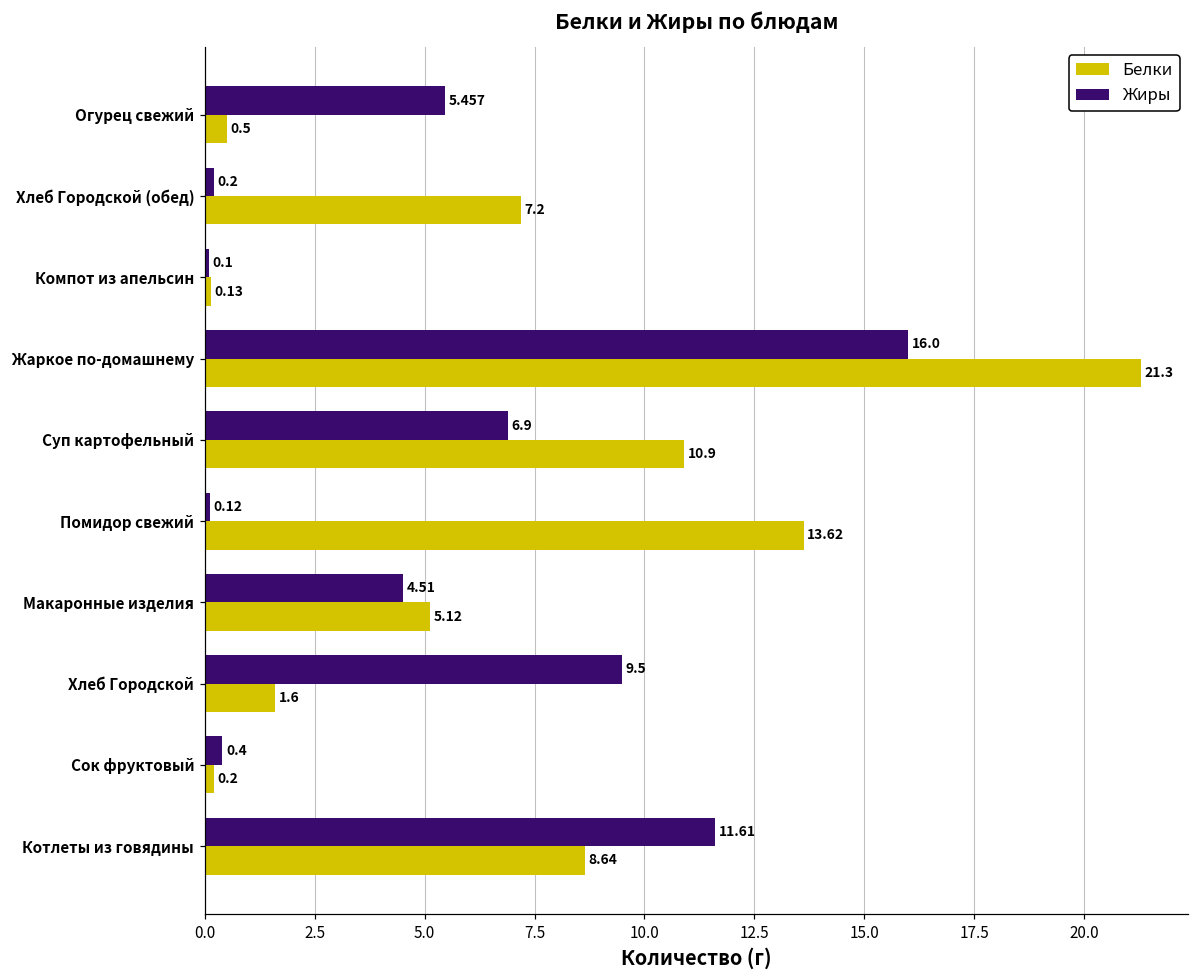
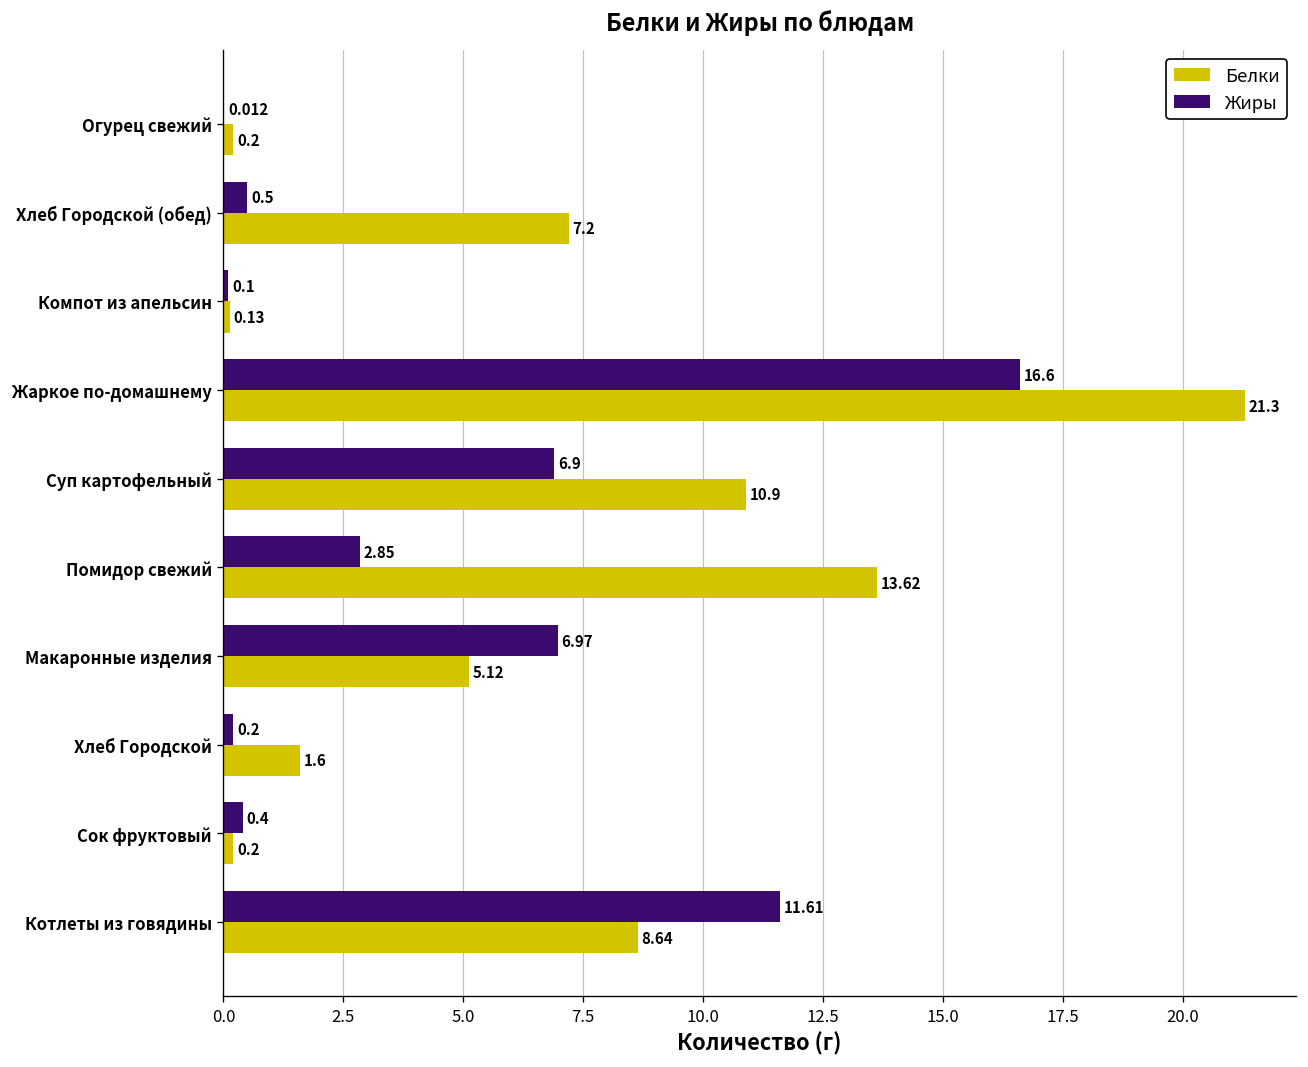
  {
    "Белки": {
-     "Огурец свежий": 0.5,
+     "Огурец свежий": 0.2,
      "Хлеб Городской (обед)": 7.2,
      "Компот из апельсин": 0.13,
      "Жаркое по-домашнему": 21.3,
      "Суп картофельный": 10.9,
      "Помидор свежий": 13.62,
      "Макаронные изделия": 5.12,
      "Хлеб Городской": 1.6,
      "Сок фруктовый": 0.2,
      "Котлеты из говядины": 8.64
    },
    "Жиры": {
-     "Огурец свежий": 5.457,
-     "Хлеб Городской (обед)": 0.2,
+     "Огурец свежий": 0.012,
+     "Хлеб Городской (обед)": 0.5,
      "Компот из апельсин": 0.1,
-     "Жаркое по-домашнему": 16.0,
+     "Жаркое по-домашнему": 16.6,
      "Суп картофельный": 6.9,
-     "Помидор свежий": 0.12,
-     "Макаронные изделия": 4.51,
-     "Хлеб Городской": 9.5,
+     "Помидор свежий": 2.85,
+     "Макаронные изделия": 6.97,
+     "Хлеб Городской": 0.2,
      "Сок фруктовый": 0.4,
      "Котлеты из говядины": 11.61
    }
  }
